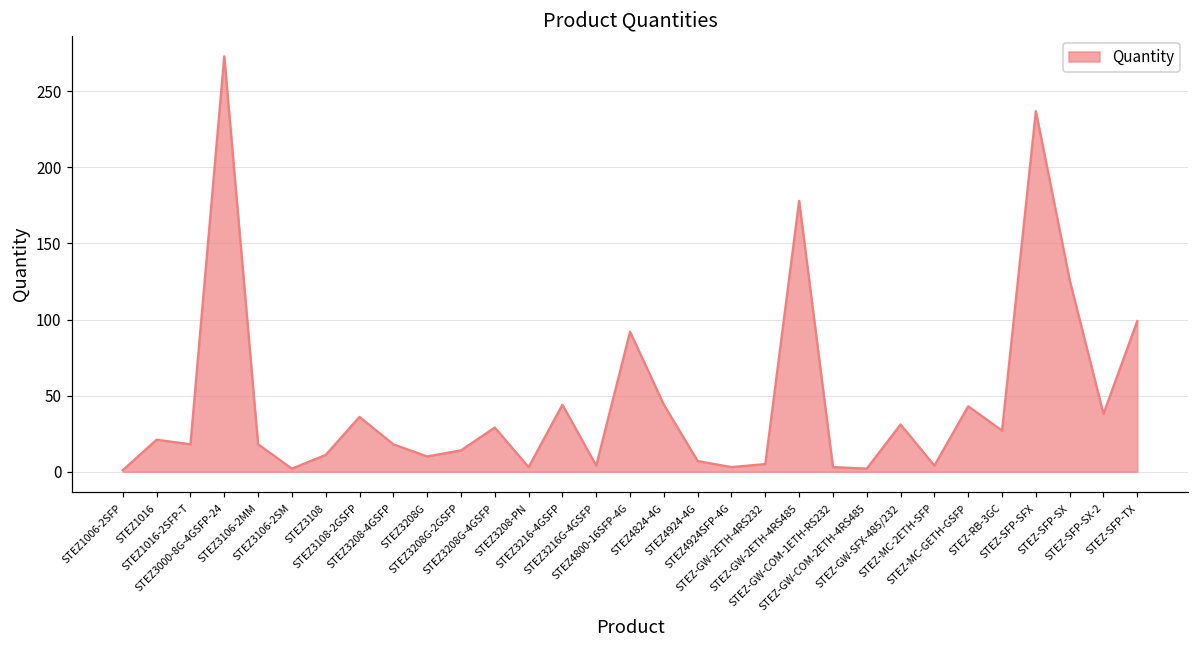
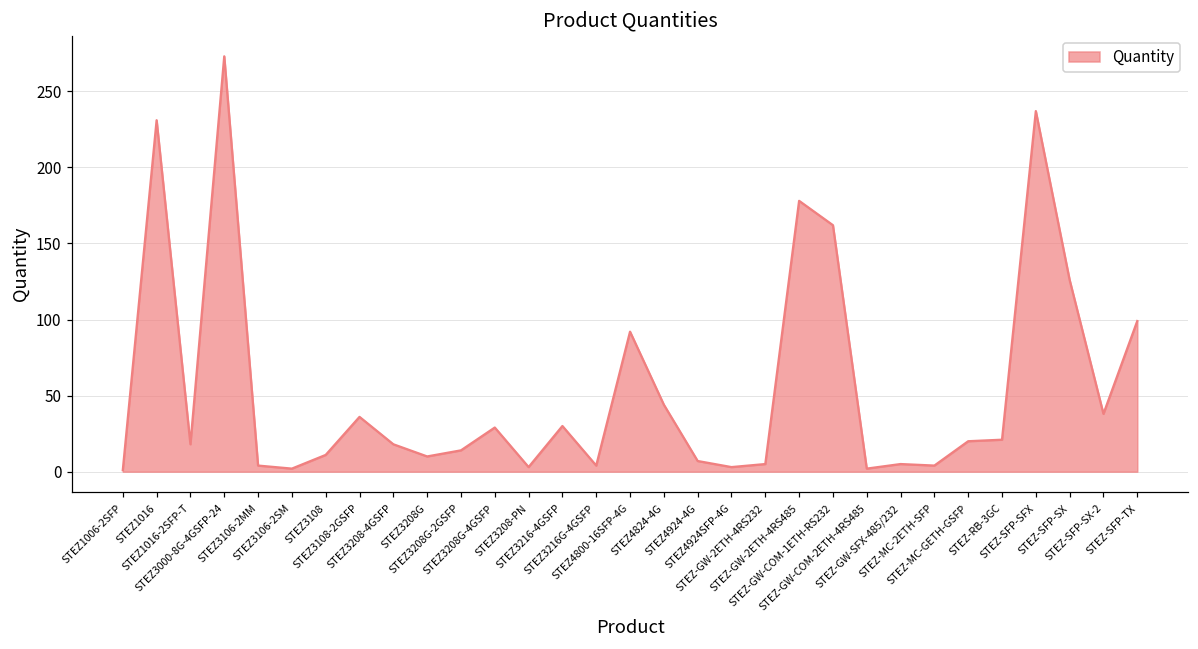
  {
    "STEZ1006-2SFP": 1,
-   "STEZ1016": 21,
+   "STEZ1016": 231,
    "STEZ1016-2SFP-T": 18,
    "STEZ3000-8G-4GSFP-24": 273,
-   "STEZ3106-2MM": 18,
+   "STEZ3106-2MM": 4,
    "STEZ3106-2SM": 2,
    "STEZ3108": 11,
    "STEZ3108-2GSFP": 36,
    "STEZ3208-4GSFP": 18,
    "STEZ3208G": 10,
    "STEZ3208G-2GSFP": 14,
    "STEZ3208G-4GSFP": 29,
    "STEZ3208-PN": 3,
-   "STEZ3216-4GSFP": 44,
+   "STEZ3216-4GSFP": 30,
    "STEZ3216G-4GSFP": 4,
    "STEZ4800-16SFP-4G": 92,
    "STEZ4824-4G": 44,
    "STEZ4924-4G": 7,
    "STEZ4924SFP-4G": 3,
    "STEZ-GW-2ETH-4RS232": 5,
    "STEZ-GW-2ETH-4RS485": 178,
-   "STEZ-GW-COM-1ETH-RS232": 3,
+   "STEZ-GW-COM-1ETH-RS232": 162,
    "STEZ-GW-COM-2ETH-4RS485": 2,
-   "STEZ-GW-SFX-485/232": 31,
+   "STEZ-GW-SFX-485/232": 5,
    "STEZ-MC-2ETH-SFP": 4,
-   "STEZ-MC-GETH-GSFP": 43,
-   "STEZ-RB-3GC": 27,
+   "STEZ-MC-GETH-GSFP": 20,
+   "STEZ-RB-3GC": 21,
    "STEZ-SFP-SFX": 237,
    "STEZ-SFP-SX": 126,
    "STEZ-SFP-SX-2": 38,
    "STEZ-SFP-TX": 99
  }
